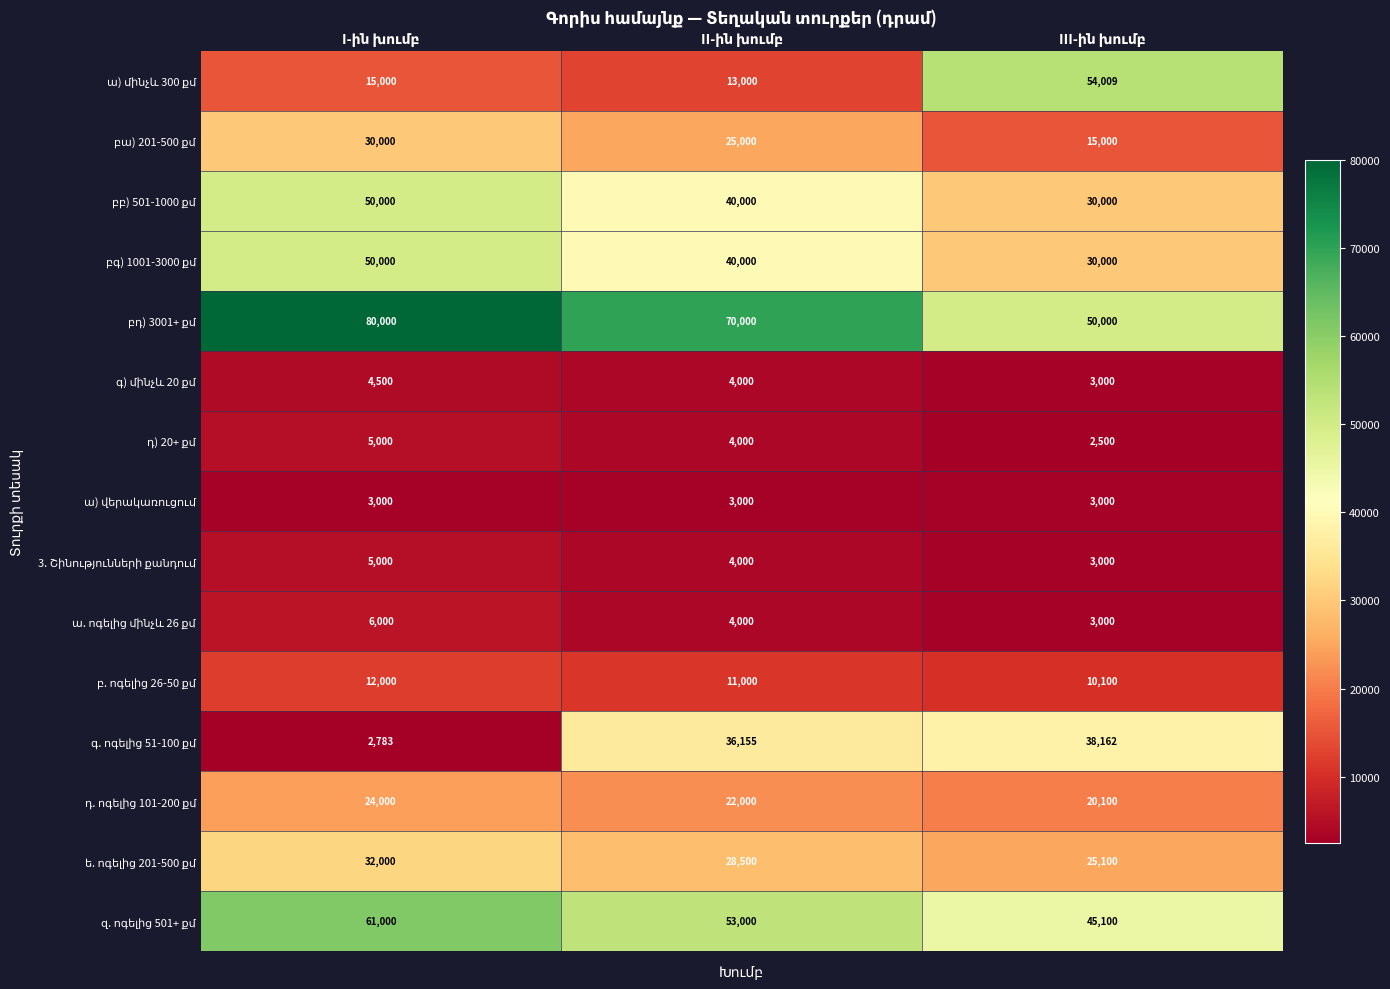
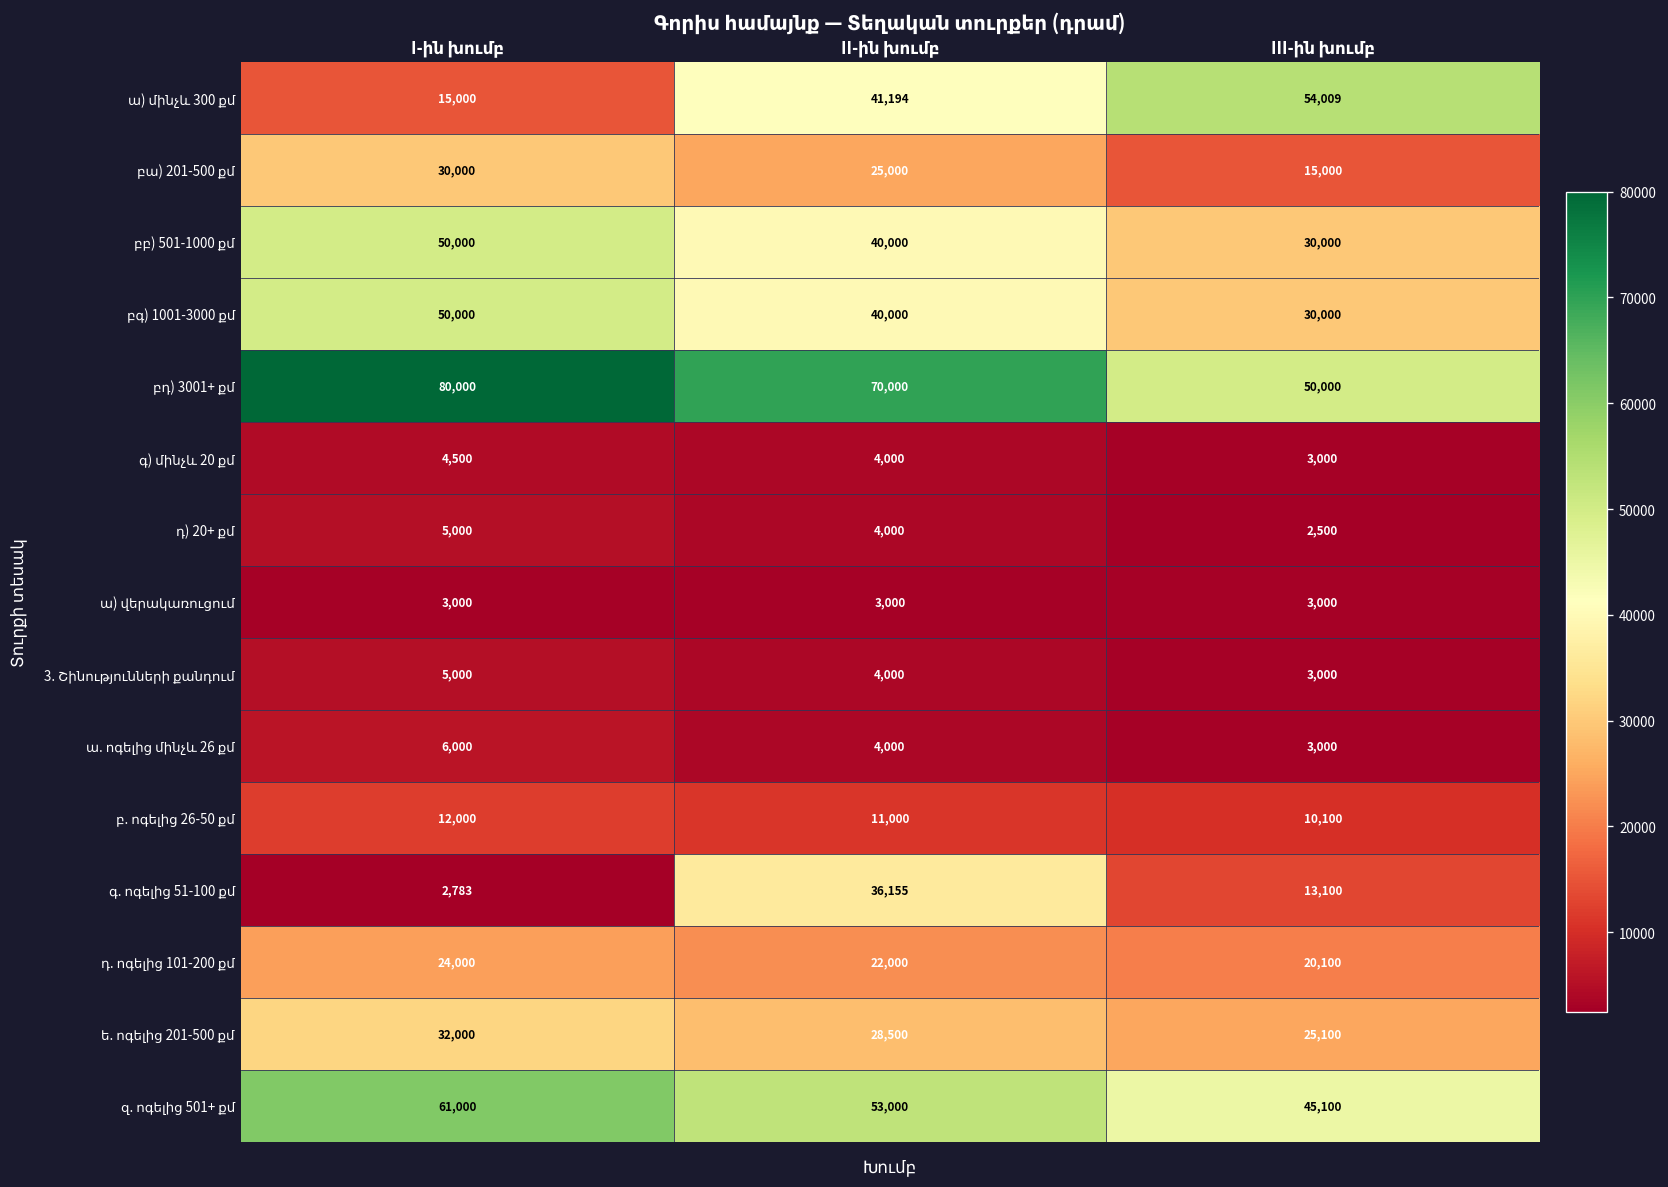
  {
    "ա) մինչև 300 քմ": {
      "I-ին խումբ": "15,000",
-     "II-ին խումբ": "13,000",
+     "II-ին խումբ": "41,194",
      "III-ին խումբ": "54,009"
    },
    "բա) 201-500 քմ": {
      "I-ին խումբ": "30,000",
      "II-ին խումբ": "25,000",
      "III-ին խումբ": "15,000"
    },
    "բբ) 501-1000 քմ": {
      "I-ին խումբ": "50,000",
      "II-ին խումբ": "40,000",
      "III-ին խումբ": "30,000"
    },
    "բգ) 1001-3000 քմ": {
      "I-ին խումբ": "50,000",
      "II-ին խումբ": "40,000",
      "III-ին խումբ": "30,000"
    },
    "բդ) 3001+ քմ": {
      "I-ին խումբ": "80,000",
      "II-ին խումբ": "70,000",
      "III-ին խումբ": "50,000"
    },
    "գ) մինչև 20 քմ": {
      "I-ին խումբ": "4,500",
      "II-ին խումբ": "4,000",
      "III-ին խումբ": "3,000"
    },
    "դ) 20+ քմ": {
      "I-ին խումբ": "5,000",
      "II-ին խումբ": "4,000",
      "III-ին խումբ": "2,500"
    },
    "ա) վերակառուցում": {
      "I-ին խումբ": "3,000",
      "II-ին խումբ": "3,000",
      "III-ին խումբ": "3,000"
    },
    "3. Շինությունների քանդում": {
      "I-ին խումբ": "5,000",
      "II-ին խումբ": "4,000",
      "III-ին խումբ": "3,000"
    },
    "ա. ոգելից մինչև 26 քմ": {
      "I-ին խումբ": "6,000",
      "II-ին խումբ": "4,000",
      "III-ին խումբ": "3,000"
    },
    "բ. ոգելից 26-50 քմ": {
      "I-ին խումբ": "12,000",
      "II-ին խումբ": "11,000",
      "III-ին խումբ": "10,100"
    },
    "գ. ոգելից 51-100 քմ": {
      "I-ին խումբ": "2,783",
      "II-ին խումբ": "36,155",
-     "III-ին խումբ": "38,162"
+     "III-ին խումբ": "13,100"
    },
    "դ. ոգելից 101-200 քմ": {
      "I-ին խումբ": "24,000",
      "II-ին խումբ": "22,000",
      "III-ին խումբ": "20,100"
    },
    "ե. ոգելից 201-500 քմ": {
      "I-ին խումբ": "32,000",
      "II-ին խումբ": "28,500",
      "III-ին խումբ": "25,100"
    },
    "զ. ոգելից 501+ քմ": {
      "I-ին խումբ": "61,000",
      "II-ին խումբ": "53,000",
      "III-ին խումբ": "45,100"
    }
  }
